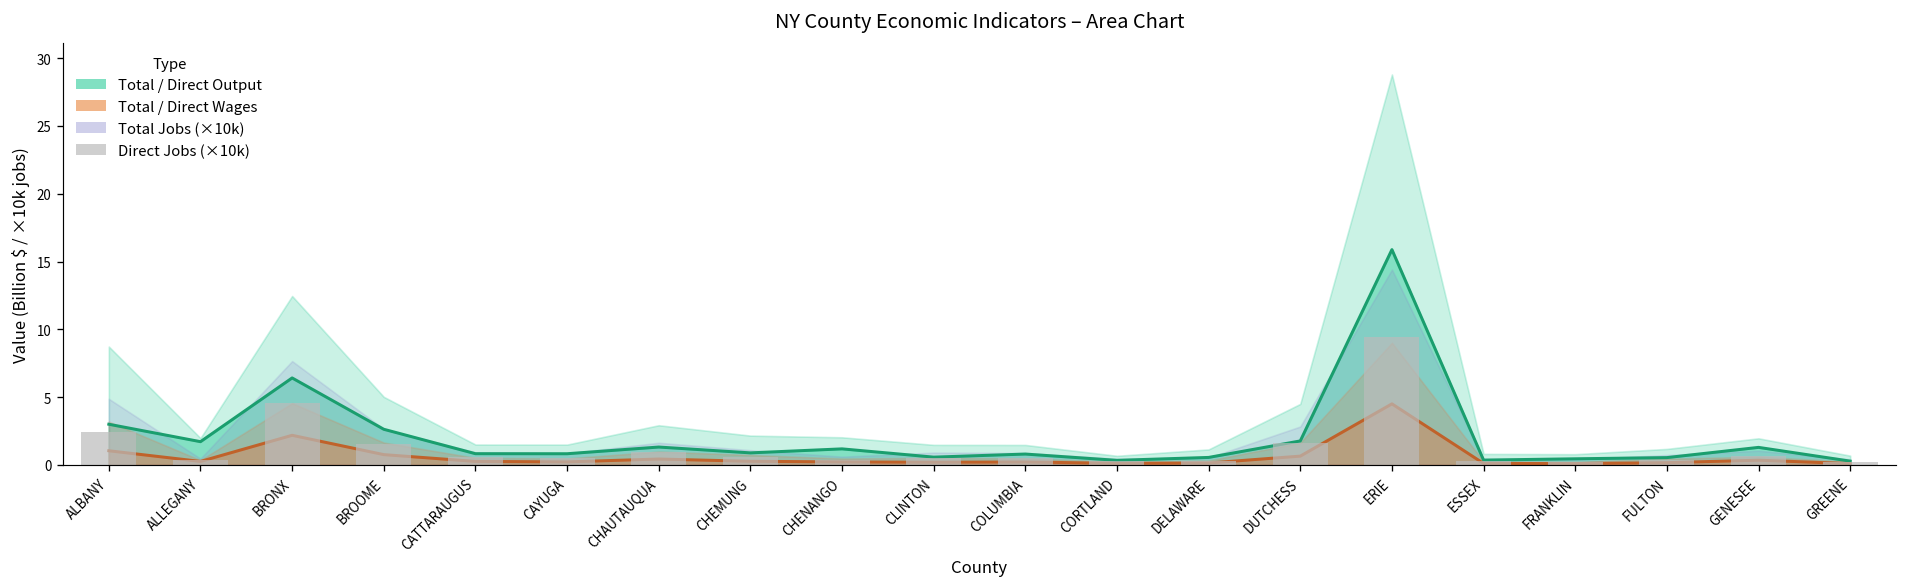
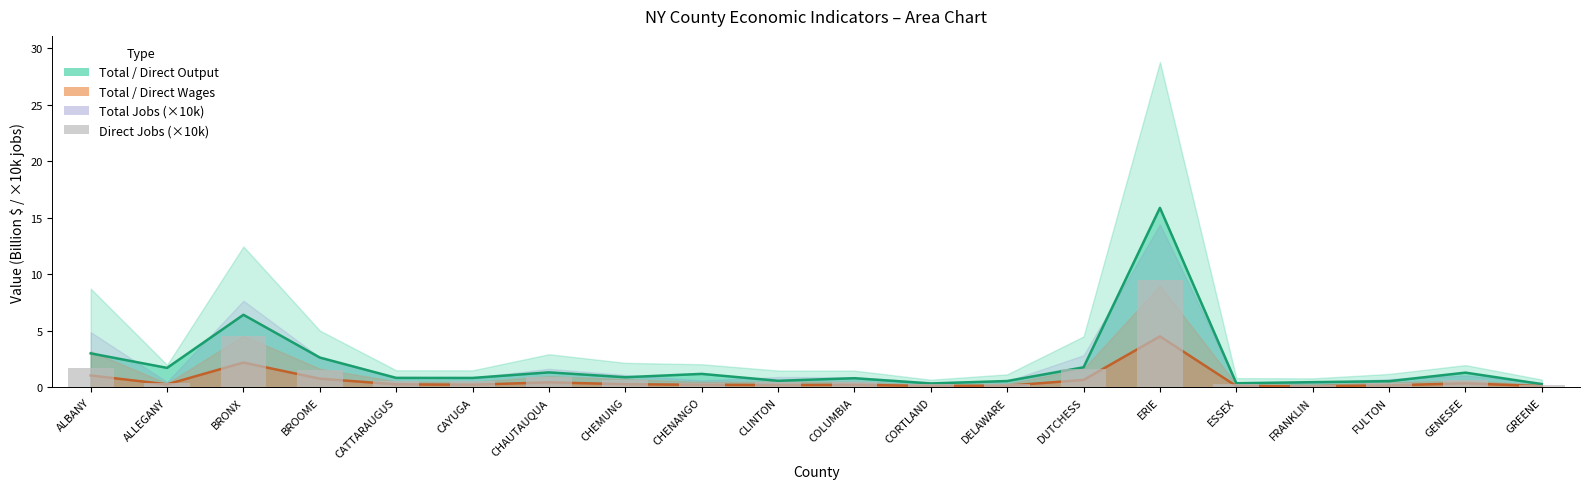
  {
    "Direct Jobs (×10k)": {
-     "ALBANY": 2.4,
+     "ALBANY": 1.7,
      "ALLEGANY": 0.4,
      "BRONX": 4.6,
      "BROOME": 1.5,
      "CATTARAUGUS": 0.6,
      "CAYUGA": 0.5,
      "CHAUTAUQUA": 1.0,
      "CHEMUNG": 0.6,
      "CHENANGO": 0.4,
      "CLINTON": 0.5,
      "COLUMBIA": 0.5,
      "CORTLAND": 0.3,
      "DELAWARE": 0.3,
      "DUTCHESS": 1.6,
      "ERIE": 9.5,
      "ESSEX": 0.3,
      "FRANKLIN": 0.2,
      "FULTON": 0.3,
      "GENESEE": 0.7,
      "GREENE": 0.2
    }
  }
